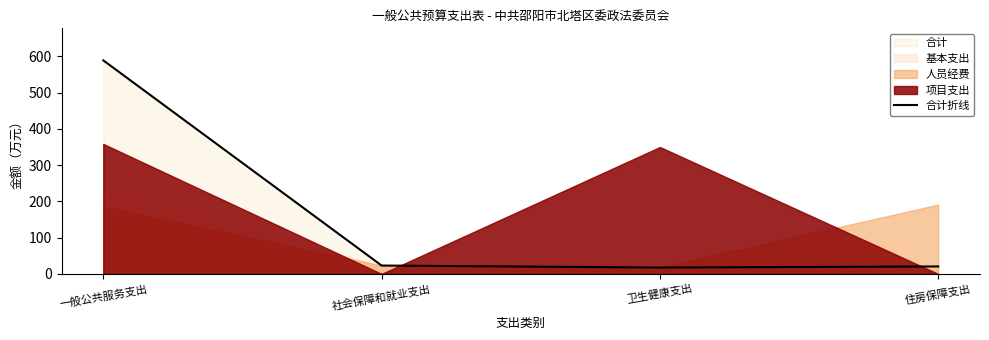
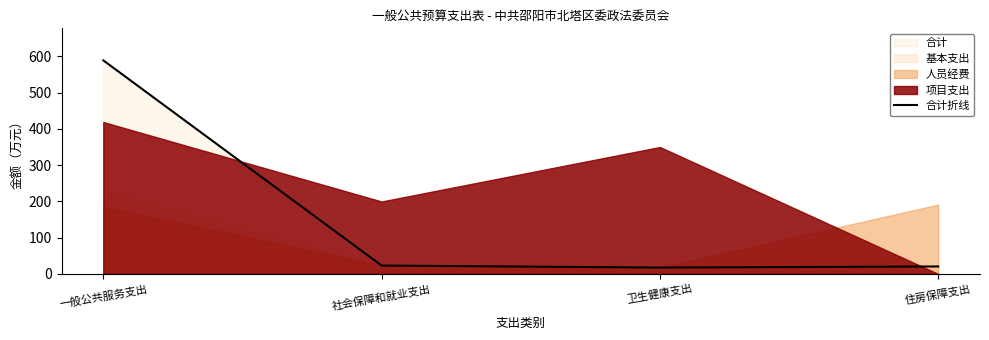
  {
    "人员经费": {
      "一般公共服务支出": 180,
      "住房保障支出": 190
    },
    "项目支出": {
-     "一般公共服务支出": 360,
-     "社会保障和就业支出": 0,
+     "一般公共服务支出": 420,
+     "社会保障和就业支出": 200,
      "卫生健康支出": 350,
      "住房保障支出": 0
    }
  }
